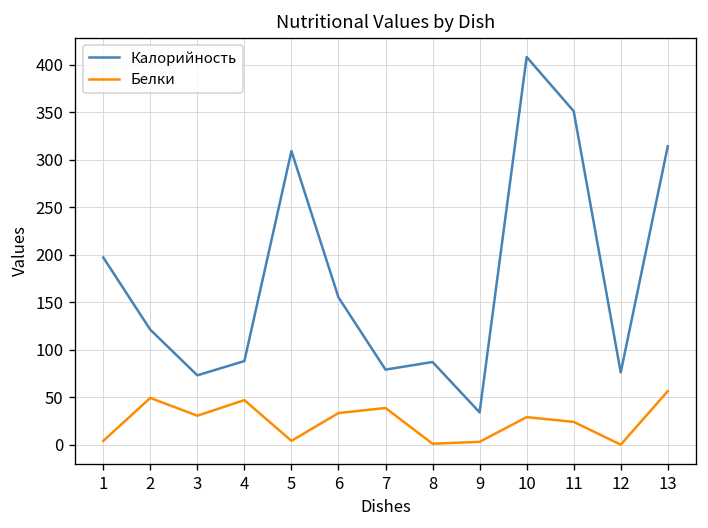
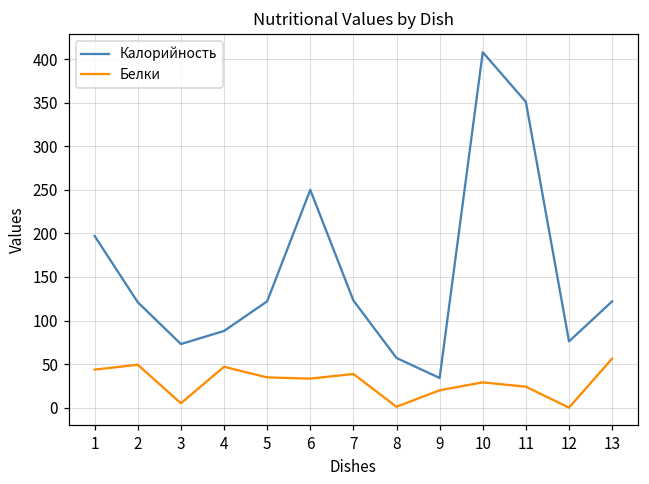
  {
    "Калорийность": {
      "1": 200,
      "2": 120,
      "3": 70,
      "4": 90,
-     "5": 310,
-     "6": 160,
-     "7": 80,
-     "8": 90,
+     "5": 120,
+     "6": 250,
+     "7": 120,
+     "8": 60,
      "9": 30,
      "10": 410,
      "11": 350,
      "12": 80,
-     "13": 310
+     "13": 120
    },
    "Белки": {
-     "1": 0,
+     "1": 40,
      "2": 50,
-     "3": 30,
+     "3": 10,
      "4": 50,
-     "5": 0,
+     "5": 30,
      "6": 30,
      "7": 40,
      "8": 0,
-     "9": 0,
+     "9": 20,
      "10": 30,
      "11": 20,
      "12": 0,
      "13": 60
    }
  }
